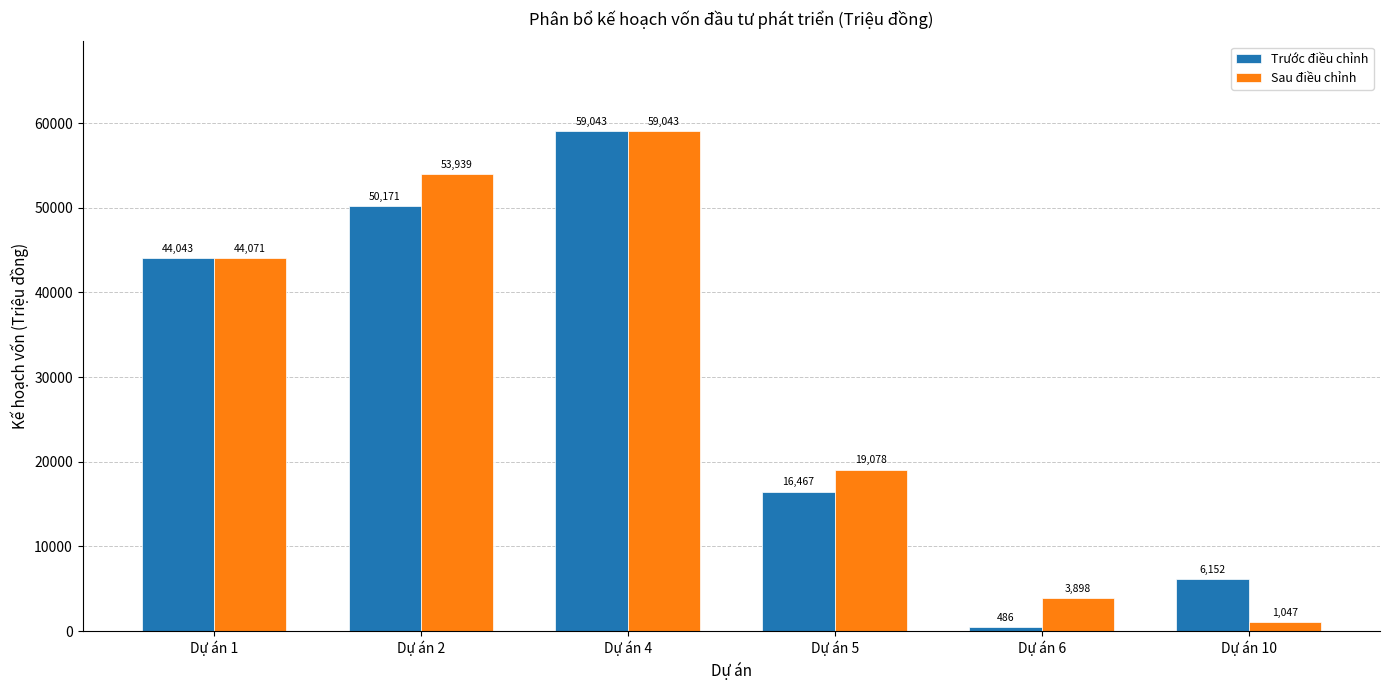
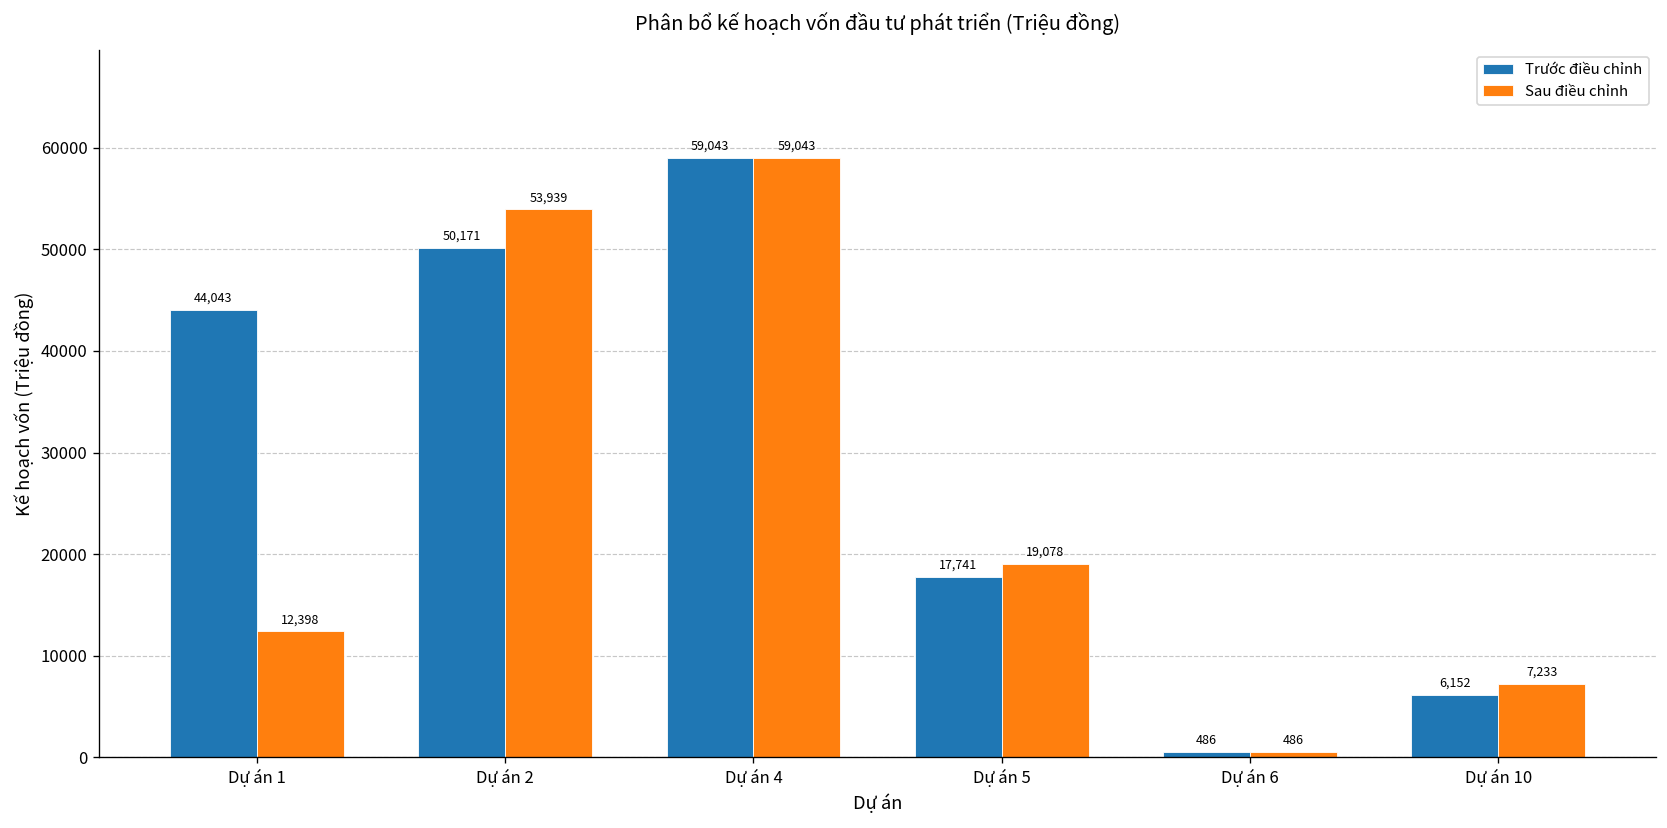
  {
    "Trước điều chỉnh": {
      "Dự án 1": "44,043",
      "Dự án 2": "50,171",
      "Dự án 4": "59,043",
-     "Dự án 5": "16,467",
+     "Dự án 5": "17,741",
      "Dự án 6": "486",
      "Dự án 10": "6,152"
    },
    "Sau điều chỉnh": {
-     "Dự án 1": "44,071",
+     "Dự án 1": "12,398",
      "Dự án 2": "53,939",
      "Dự án 4": "59,043",
      "Dự án 5": "19,078",
-     "Dự án 6": "3,898",
-     "Dự án 10": "1,047"
+     "Dự án 6": "486",
+     "Dự án 10": "7,233"
    }
  }
